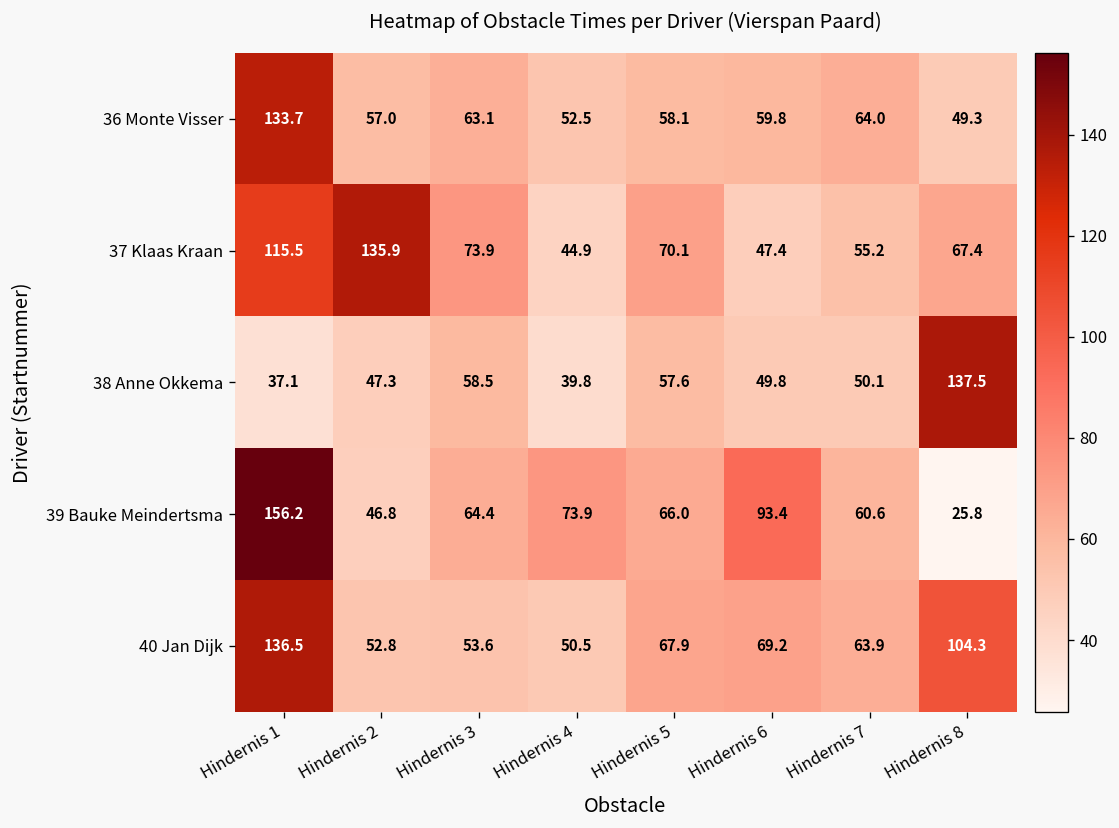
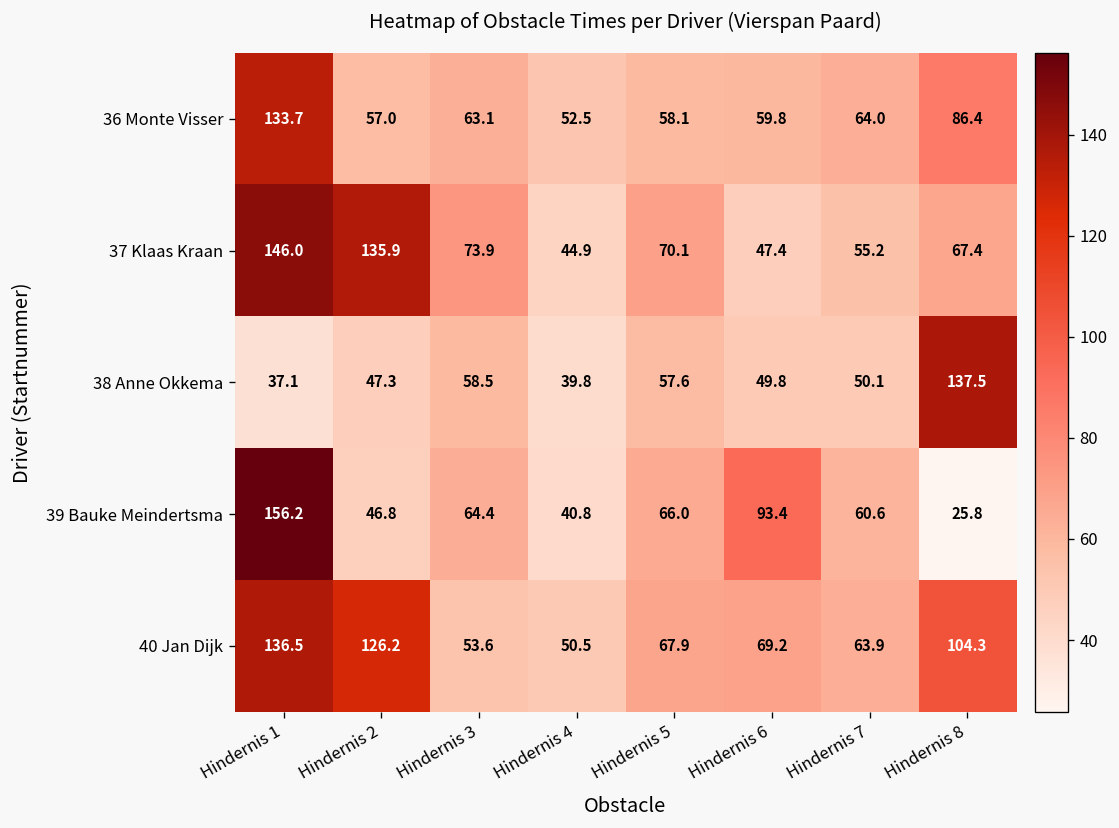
  {
    "36 Monte Visser": {
      "Hindernis 1": 133.7,
      "Hindernis 2": 57.0,
      "Hindernis 3": 63.1,
      "Hindernis 4": 52.5,
      "Hindernis 5": 58.1,
      "Hindernis 6": 59.8,
      "Hindernis 7": 64.0,
-     "Hindernis 8": 49.3
+     "Hindernis 8": 86.4
    },
    "37 Klaas Kraan": {
-     "Hindernis 1": 115.5,
+     "Hindernis 1": 146.0,
      "Hindernis 2": 135.9,
      "Hindernis 3": 73.9,
      "Hindernis 4": 44.9,
      "Hindernis 5": 70.1,
      "Hindernis 6": 47.4,
      "Hindernis 7": 55.2,
      "Hindernis 8": 67.4
    },
    "38 Anne Okkema": {
      "Hindernis 1": 37.1,
      "Hindernis 2": 47.3,
      "Hindernis 3": 58.5,
      "Hindernis 4": 39.8,
      "Hindernis 5": 57.6,
      "Hindernis 6": 49.8,
      "Hindernis 7": 50.1,
      "Hindernis 8": 137.5
    },
    "39 Bauke Meindertsma": {
      "Hindernis 1": 156.2,
      "Hindernis 2": 46.8,
      "Hindernis 3": 64.4,
-     "Hindernis 4": 73.9,
+     "Hindernis 4": 40.8,
      "Hindernis 5": 66.0,
      "Hindernis 6": 93.4,
      "Hindernis 7": 60.6,
      "Hindernis 8": 25.8
    },
    "40 Jan Dijk": {
      "Hindernis 1": 136.5,
-     "Hindernis 2": 52.8,
+     "Hindernis 2": 126.2,
      "Hindernis 3": 53.6,
      "Hindernis 4": 50.5,
      "Hindernis 5": 67.9,
      "Hindernis 6": 69.2,
      "Hindernis 7": 63.9,
      "Hindernis 8": 104.3
    }
  }
